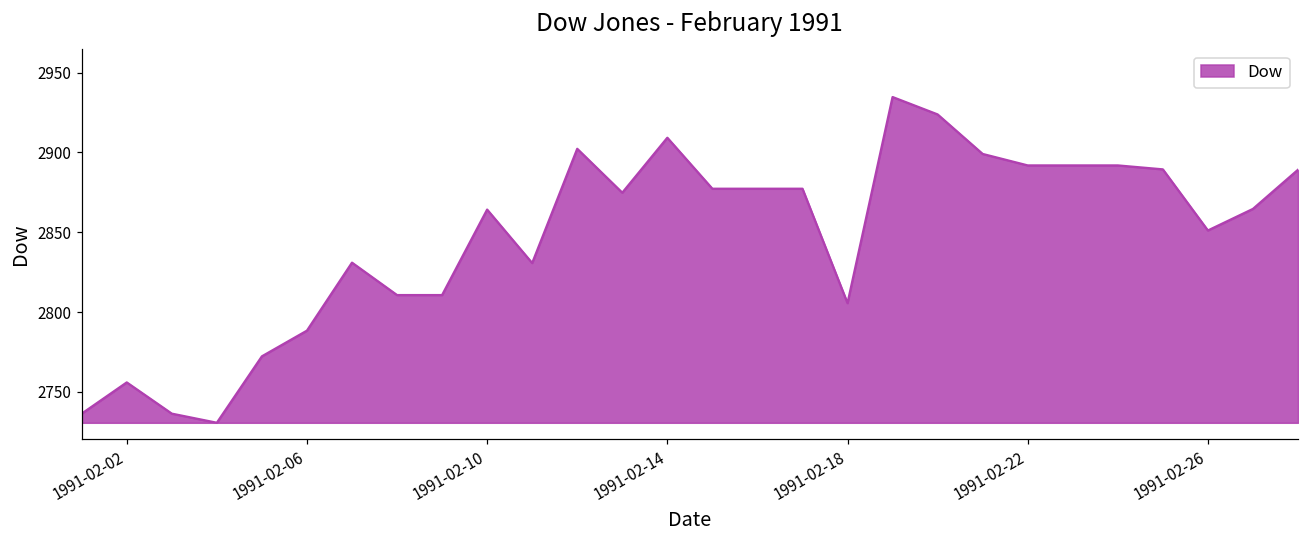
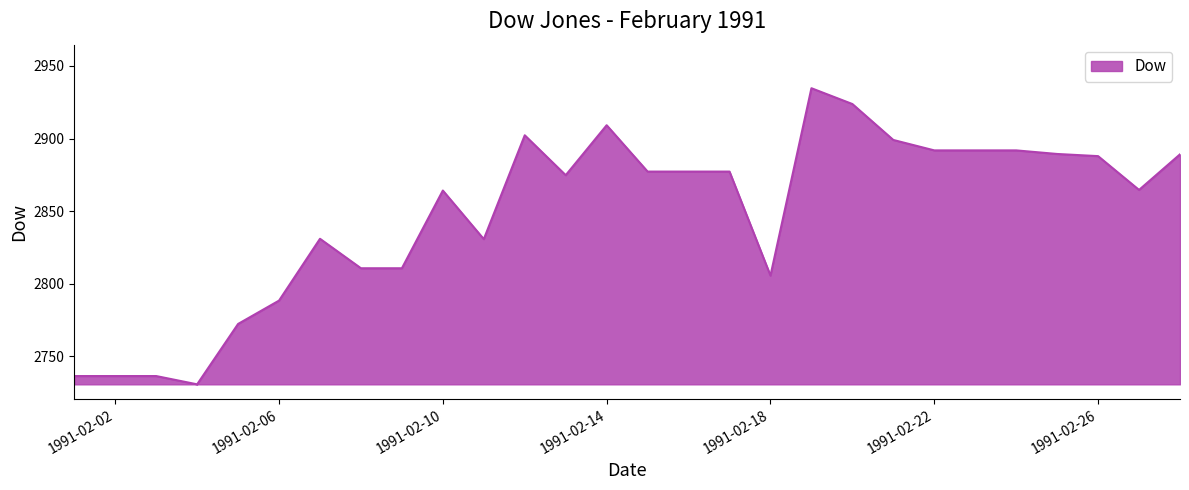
  {
-   "1991-02-02": 2756,
+   "1991-02-02": 2736,
    "1991-02-06": 2788,
    "1991-02-10": 2864,
    "1991-02-14": 2909,
    "1991-02-18": 2806,
    "1991-02-22": 2892,
-   "1991-02-26": 2851
+   "1991-02-26": 2888
  }
